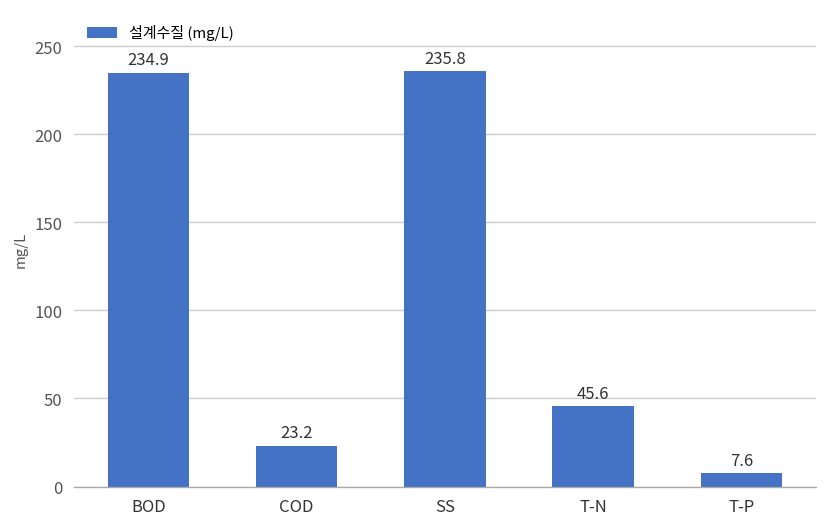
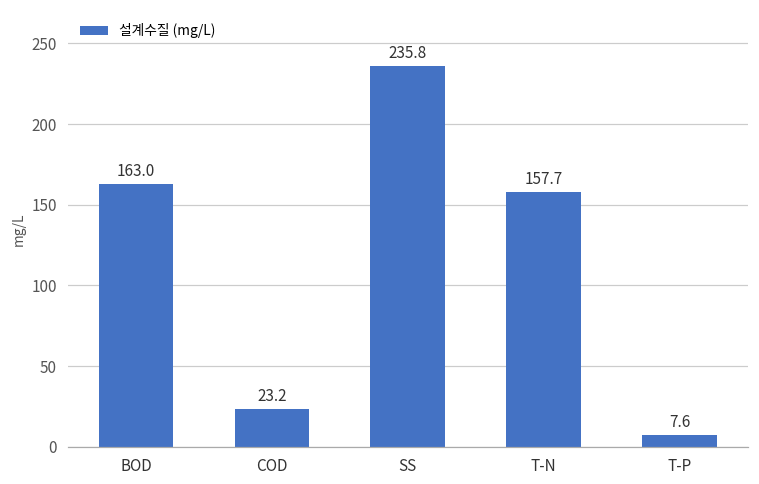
  {
-   "BOD": 234.9,
+   "BOD": 163.0,
    "COD": 23.2,
    "SS": 235.8,
-   "T-N": 45.6,
+   "T-N": 157.7,
    "T-P": 7.6
  }
